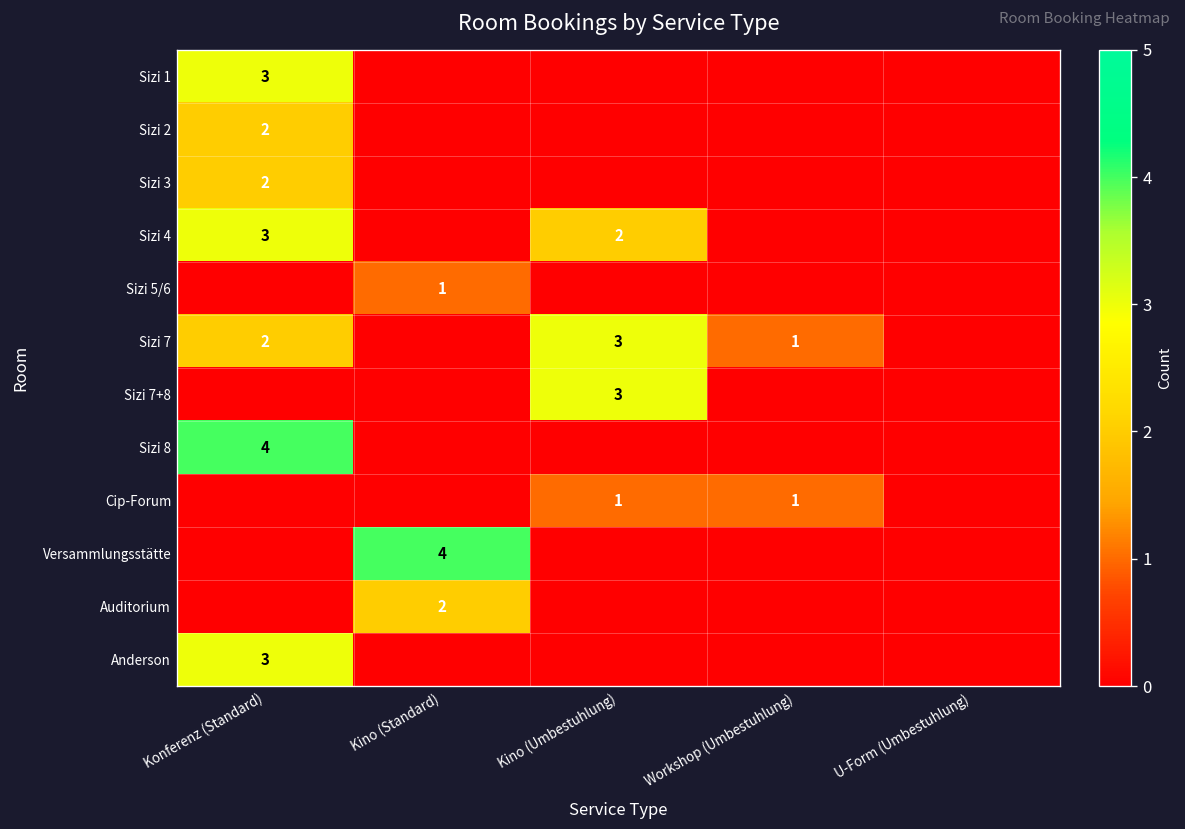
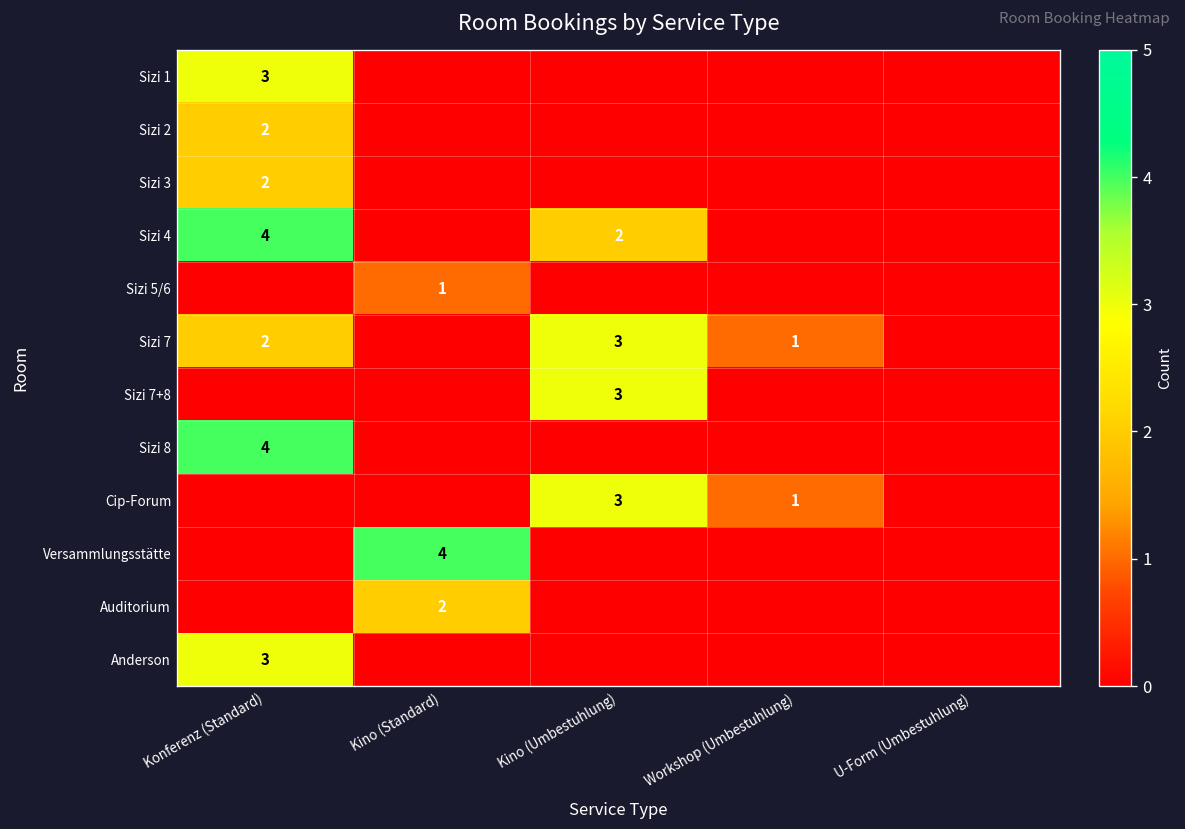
  {
    "Sizi 1": {
      "Konferenz (Standard)": 3
    },
    "Sizi 2": {
      "Konferenz (Standard)": 2
    },
    "Sizi 3": {
      "Konferenz (Standard)": 2
    },
    "Sizi 4": {
-     "Konferenz (Standard)": 3,
+     "Konferenz (Standard)": 4,
      "Kino (Umbestuhlung)": 2
    },
    "Sizi 5/6": {
      "Kino (Standard)": 1
    },
    "Sizi 7": {
      "Konferenz (Standard)": 2,
      "Kino (Umbestuhlung)": 3,
      "Workshop (Umbestuhlung)": 1
    },
    "Sizi 7+8": {
      "Kino (Umbestuhlung)": 3
    },
    "Sizi 8": {
      "Konferenz (Standard)": 4
    },
    "Cip-Forum": {
-     "Kino (Umbestuhlung)": 1,
+     "Kino (Umbestuhlung)": 3,
      "Workshop (Umbestuhlung)": 1
    },
    "Versammlungsstätte": {
      "Kino (Standard)": 4
    },
    "Auditorium": {
      "Kino (Standard)": 2
    },
    "Anderson": {
      "Konferenz (Standard)": 3
    }
  }
